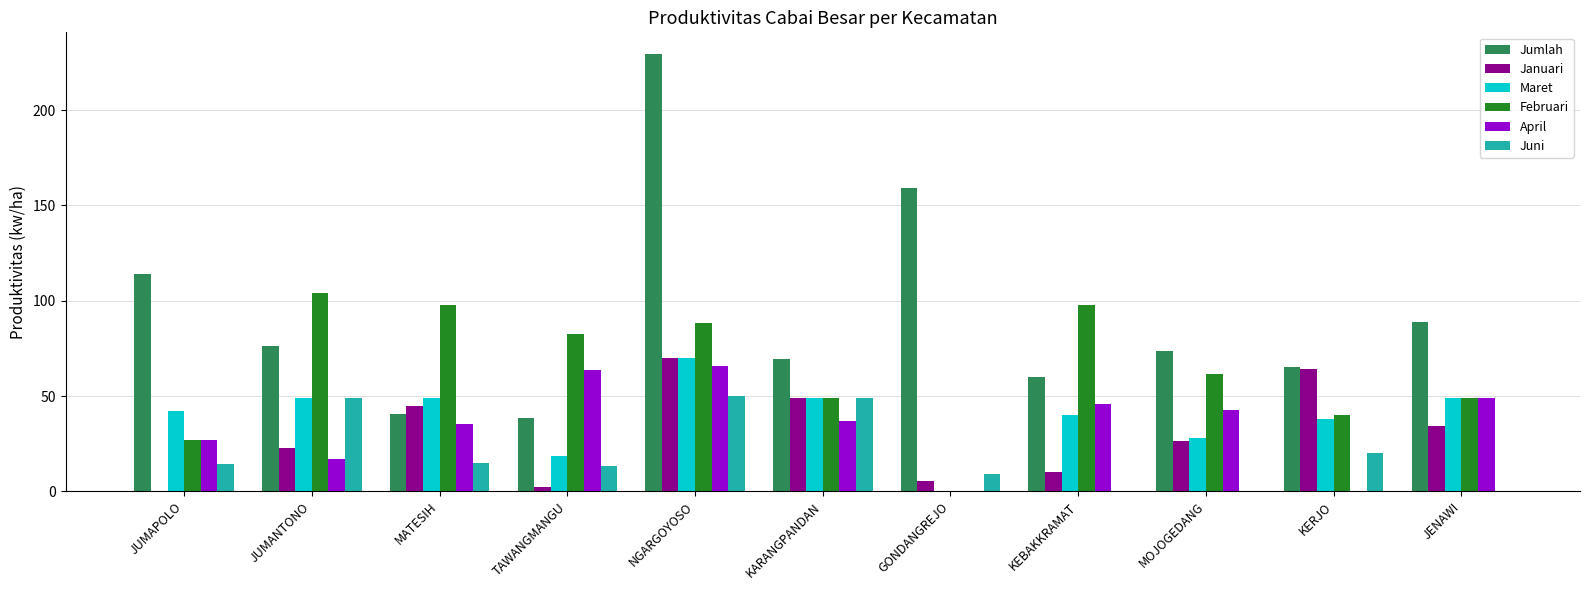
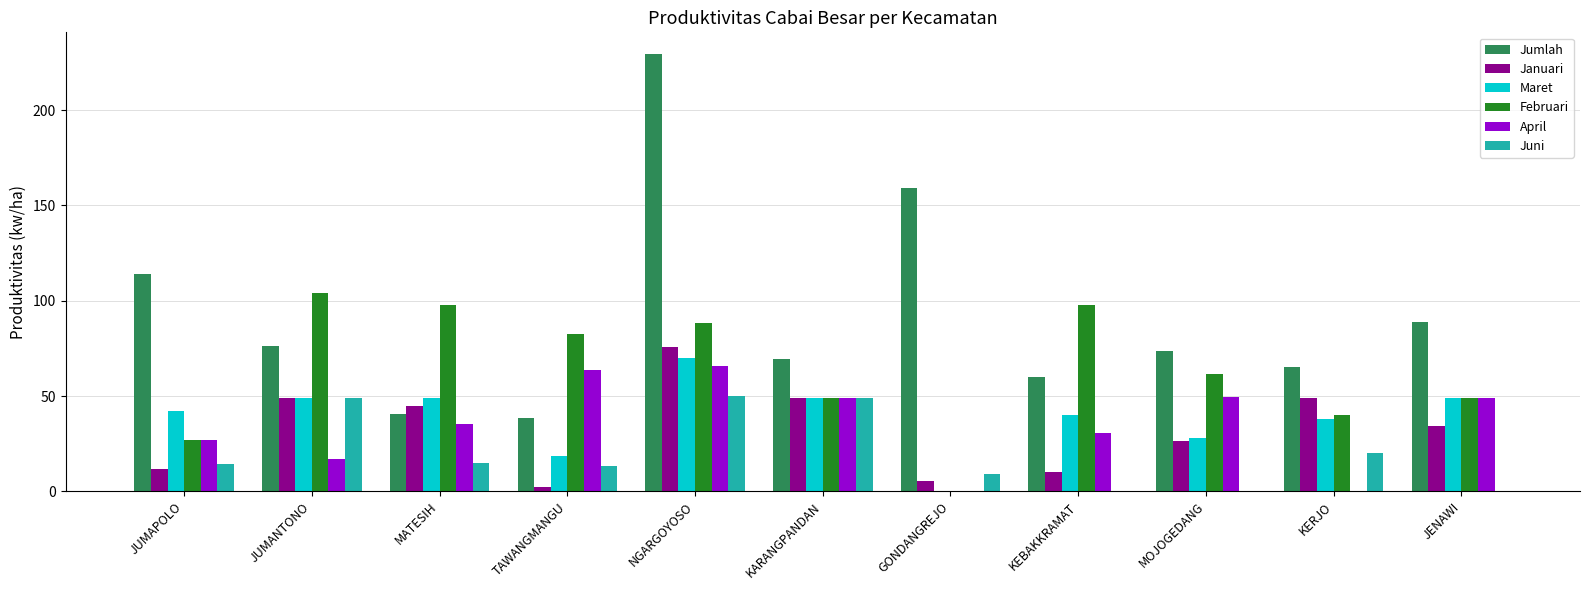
  {
    "Januari": {
-     "JUMAPOLO": 0,
-     "JUMANTONO": 23,
+     "JUMAPOLO": 12,
+     "JUMANTONO": 49,
      "MATESIH": 45,
      "TAWANGMANGU": 2,
-     "NGARGOYOSO": 70,
+     "NGARGOYOSO": 76,
      "KARANGPANDAN": 49,
      "GONDANGREJO": 6,
      "KEBAKKRAMAT": 10,
      "MOJOGEDANG": 26,
-     "KERJO": 64,
+     "KERJO": 49,
      "JENAWI": 35
    },
    "April": {
      "JUMAPOLO": 27,
      "JUMANTONO": 17,
      "MATESIH": 35,
      "TAWANGMANGU": 64,
      "NGARGOYOSO": 66,
-     "KARANGPANDAN": 37,
+     "KARANGPANDAN": 49,
      "GONDANGREJO": 0,
-     "KEBAKKRAMAT": 46,
-     "MOJOGEDANG": 43,
+     "KEBAKKRAMAT": 30,
+     "MOJOGEDANG": 50,
      "KERJO": 0,
      "JENAWI": 49
    }
  }
